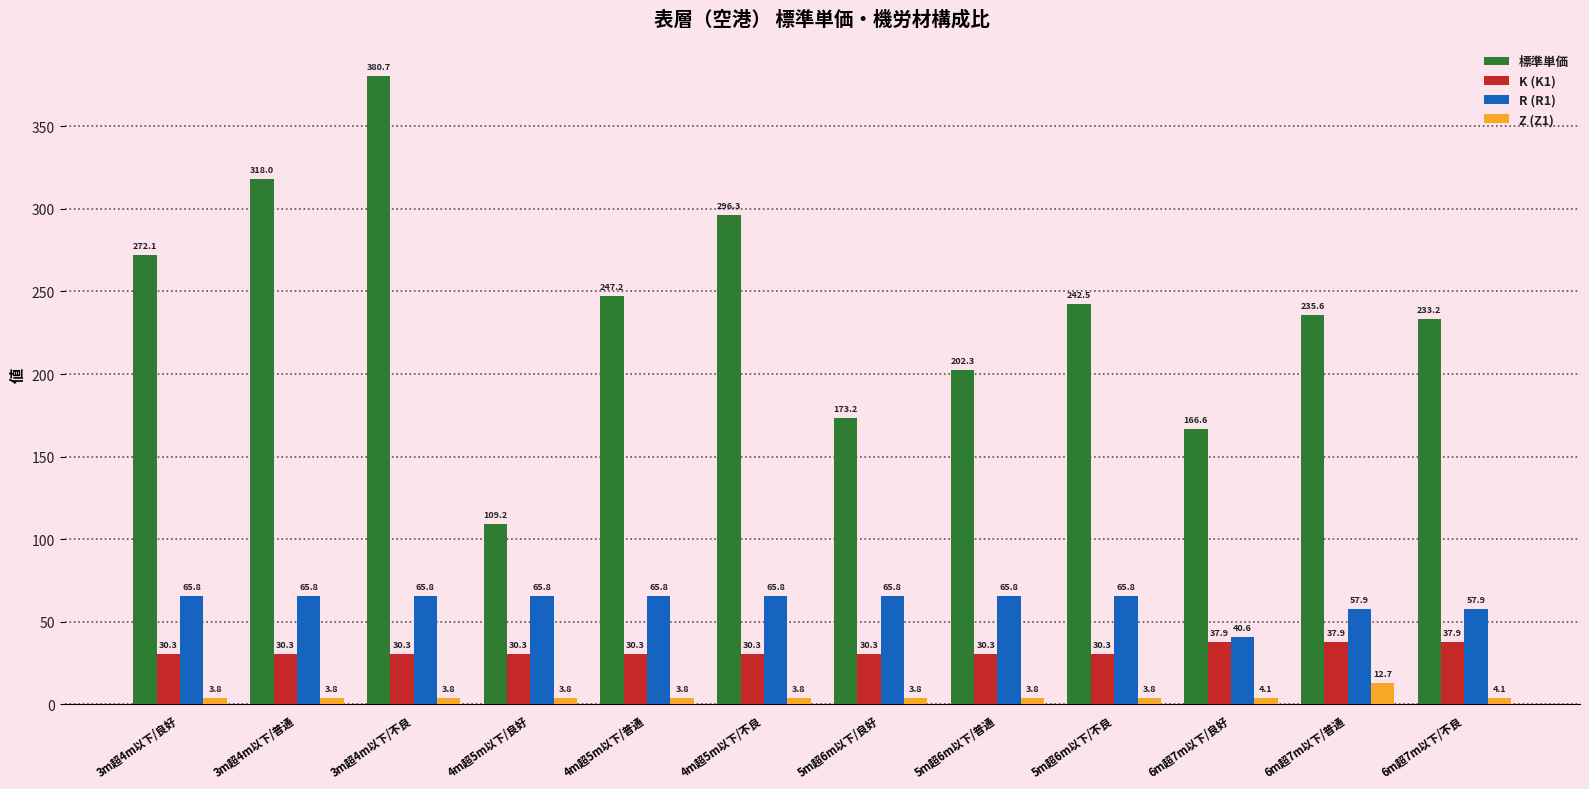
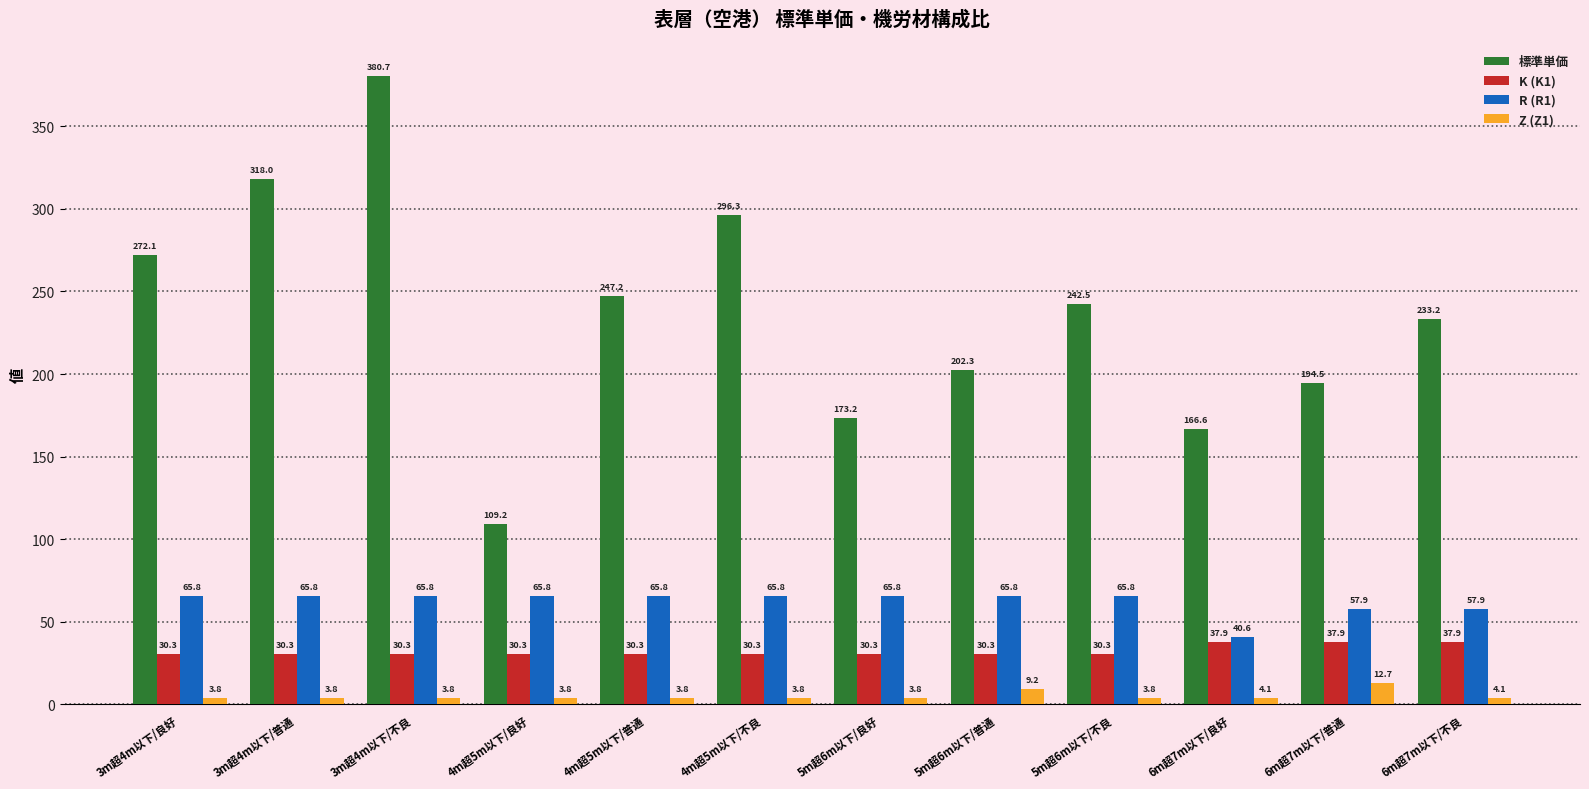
  {
    "標準単価": {
      "3m超4m以下/良好": 272.1,
      "3m超4m以下/普通": 318.0,
      "3m超4m以下/不良": 380.7,
      "4m超5m以下/良好": 109.2,
      "4m超5m以下/普通": 247.2,
      "4m超5m以下/不良": 296.3,
      "5m超6m以下/良好": 173.2,
      "5m超6m以下/普通": 202.3,
      "5m超6m以下/不良": 242.5,
      "6m超7m以下/良好": 166.6,
-     "6m超7m以下/普通": 235.6,
+     "6m超7m以下/普通": 194.5,
      "6m超7m以下/不良": 233.2
    },
    "K (K1)": {
      "3m超4m以下/良好": 30.3,
      "3m超4m以下/普通": 30.3,
      "3m超4m以下/不良": 30.3,
      "4m超5m以下/良好": 30.3,
      "4m超5m以下/普通": 30.3,
      "4m超5m以下/不良": 30.3,
      "5m超6m以下/良好": 30.3,
      "5m超6m以下/普通": 30.3,
      "5m超6m以下/不良": 30.3,
      "6m超7m以下/良好": 37.9,
      "6m超7m以下/普通": 37.9,
      "6m超7m以下/不良": 37.9
    },
    "R (R1)": {
      "3m超4m以下/良好": 65.8,
      "3m超4m以下/普通": 65.8,
      "3m超4m以下/不良": 65.8,
      "4m超5m以下/良好": 65.8,
      "4m超5m以下/普通": 65.8,
      "4m超5m以下/不良": 65.8,
      "5m超6m以下/良好": 65.8,
      "5m超6m以下/普通": 65.8,
      "5m超6m以下/不良": 65.8,
      "6m超7m以下/良好": 40.6,
      "6m超7m以下/普通": 57.9,
      "6m超7m以下/不良": 57.9
    },
    "Z (Z1)": {
      "3m超4m以下/良好": 3.8,
      "3m超4m以下/普通": 3.8,
      "3m超4m以下/不良": 3.8,
      "4m超5m以下/良好": 3.8,
      "4m超5m以下/普通": 3.8,
      "4m超5m以下/不良": 3.8,
      "5m超6m以下/良好": 3.8,
-     "5m超6m以下/普通": 3.8,
+     "5m超6m以下/普通": 9.2,
      "5m超6m以下/不良": 3.8,
      "6m超7m以下/良好": 4.1,
      "6m超7m以下/普通": 12.7,
      "6m超7m以下/不良": 4.1
    }
  }
